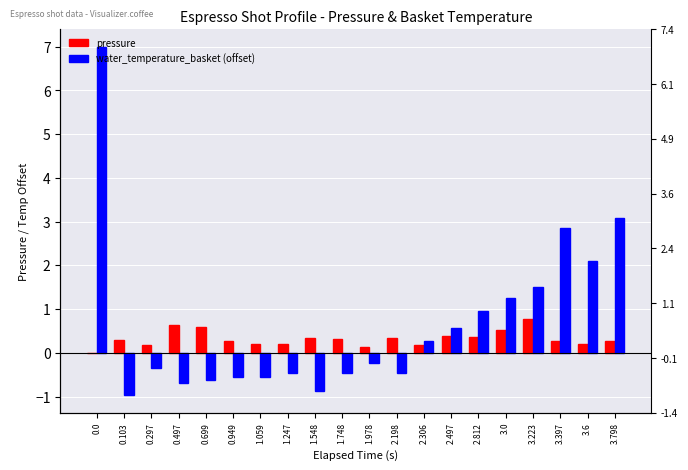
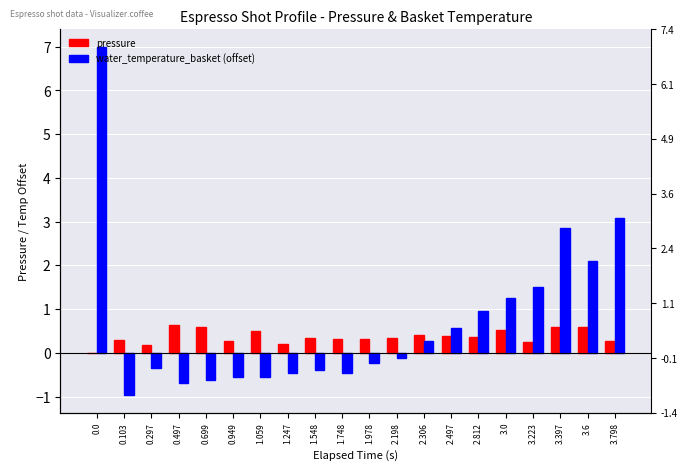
  {
    "pressure": {
      "0.0": 0.0,
      "0.103": 0.3,
      "0.297": 0.2,
      "0.497": 0.6,
      "0.699": 0.6,
      "0.949": 0.3,
-     "1.059": 0.2,
+     "1.059": 0.5,
      "1.247": 0.2,
      "1.548": 0.3,
      "1.748": 0.3,
-     "1.978": 0.1,
+     "1.978": 0.3,
      "2.198": 0.3,
-     "2.306": 0.2,
+     "2.306": 0.4,
      "2.497": 0.4,
      "2.812": 0.4,
      "3.0": 0.5,
-     "3.223": 0.8,
-     "3.397": 0.3,
-     "3.6": 0.2,
+     "3.223": 0.3,
+     "3.397": 0.6,
+     "3.6": 0.6,
      "3.798": 0.3
    },
    "water_temperature_basket (offset)": {
      "0.0": 7.0,
      "0.103": -1.0,
      "0.297": -0.3,
      "0.497": -0.7,
      "0.699": -0.6,
      "0.949": -0.6,
      "1.059": -0.5,
      "1.247": -0.5,
-     "1.548": -0.9,
+     "1.548": -0.4,
      "1.748": -0.5,
      "1.978": -0.2,
-     "2.198": -0.5,
+     "2.198": -0.1,
      "2.306": 0.3,
      "2.497": 0.6,
      "2.812": 1.0,
      "3.0": 1.3,
      "3.223": 1.5,
      "3.397": 2.9,
      "3.6": 2.1,
      "3.798": 3.1
    }
  }
